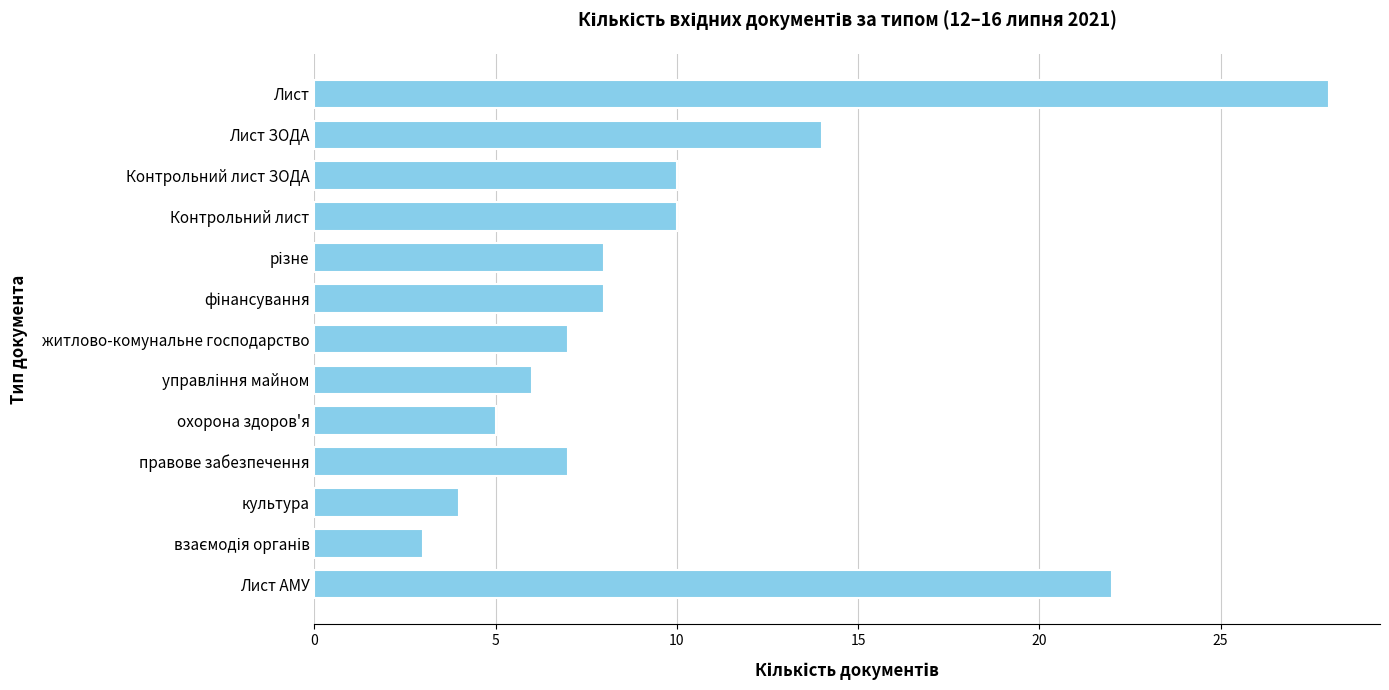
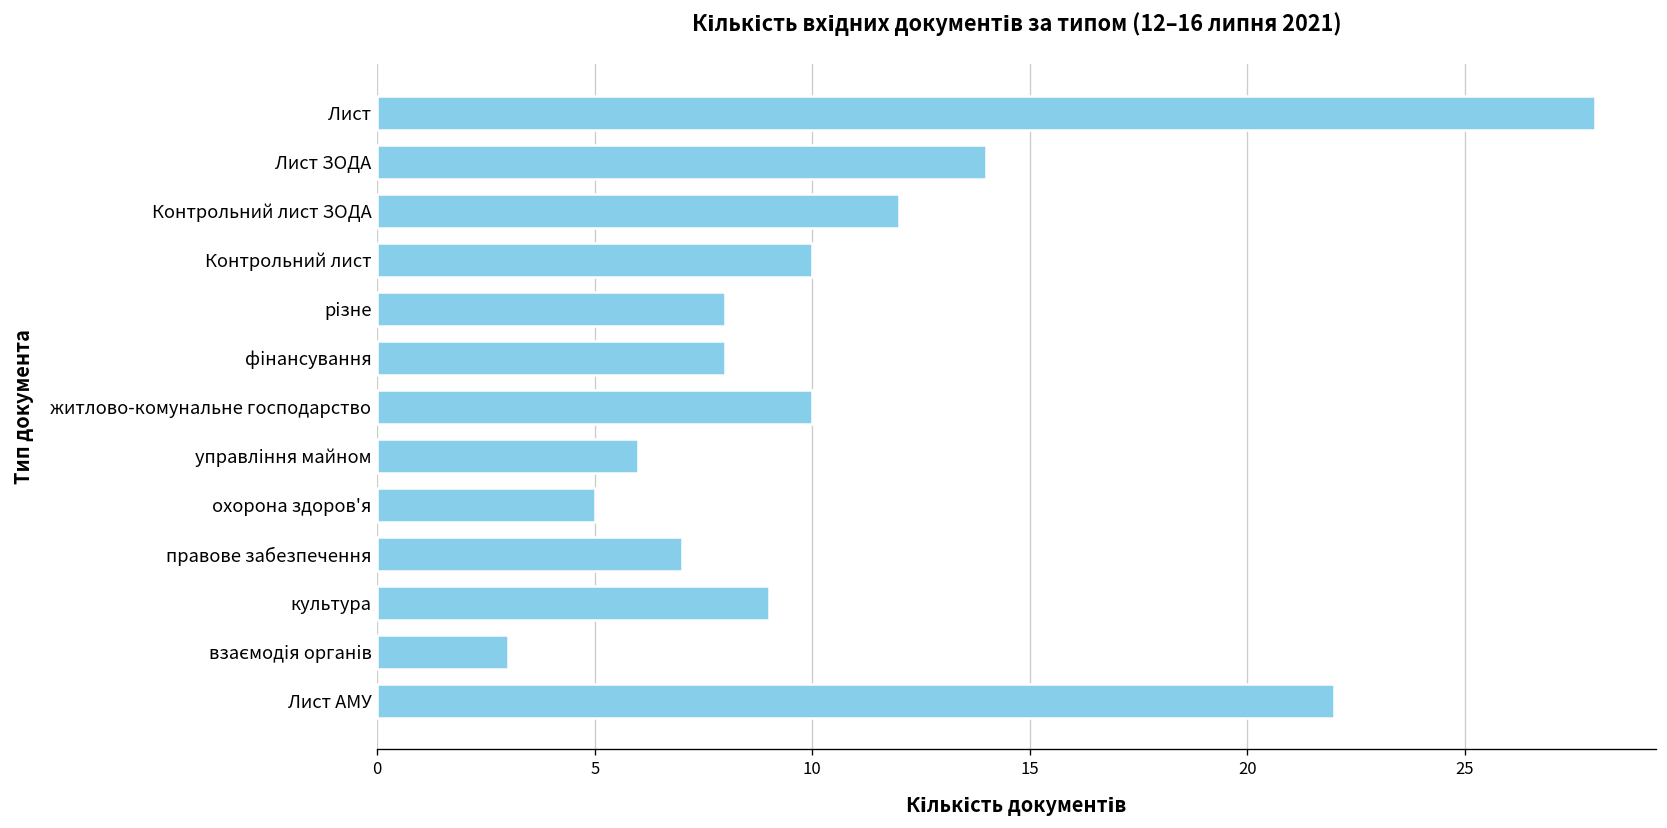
  {
    "Лист": 28,
    "Лист ЗОДА": 14,
-   "Контрольний лист ЗОДА": 10,
+   "Контрольний лист ЗОДА": 12,
    "Контрольний лист": 10,
    "різне": 8,
    "фінансування": 8,
-   "житлово-комунальне господарство": 7,
+   "житлово-комунальне господарство": 10,
    "управління майном": 6,
    "охорона здоров'я": 5,
    "правове забезпечення": 7,
-   "культура": 4,
+   "культура": 9,
    "взаємодія органів": 3,
    "Лист АМУ": 22
  }
